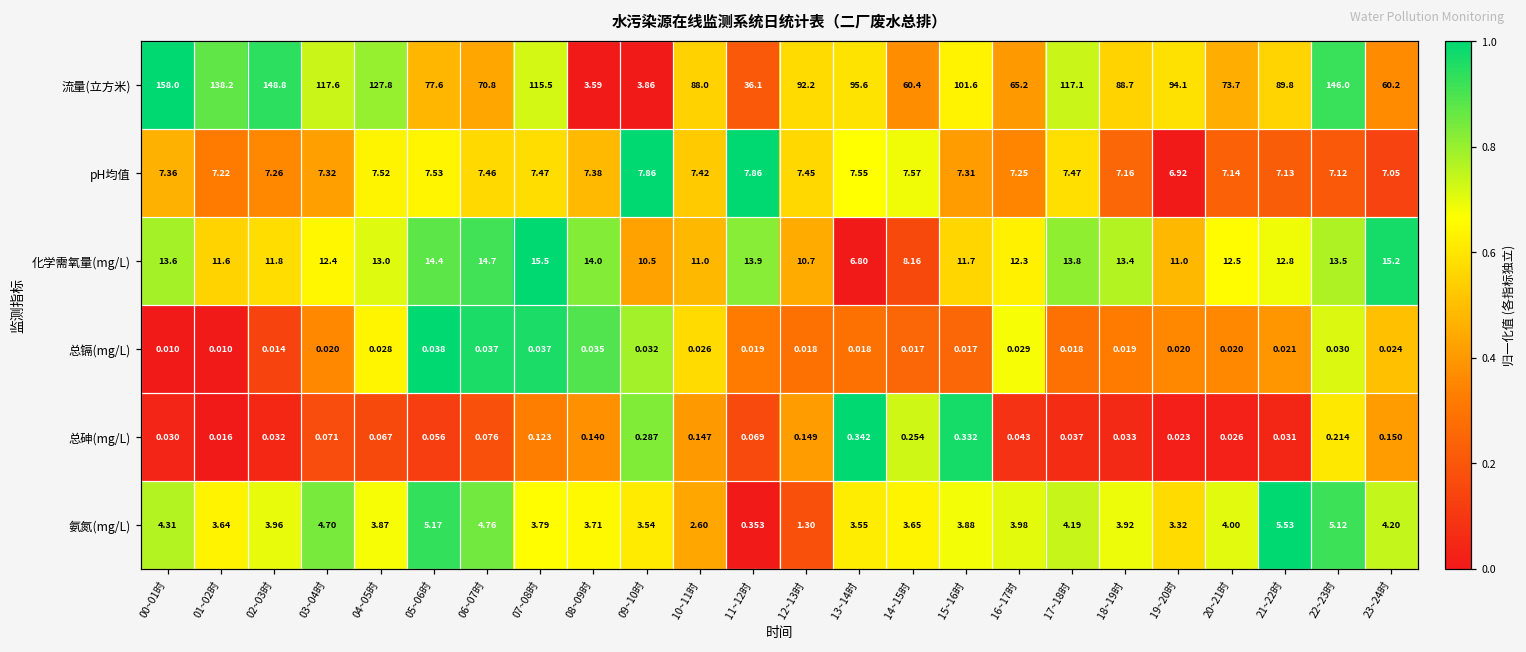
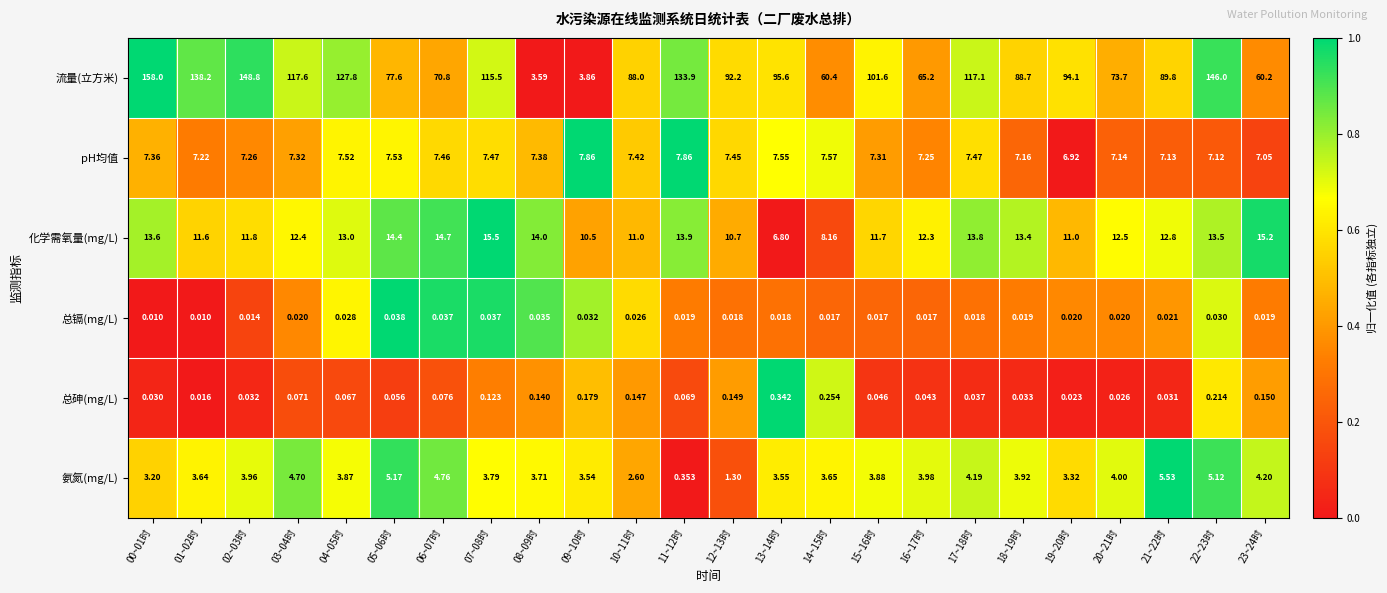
  {
    "流量(立方米)": {
      "00~01时": 158.0,
      "01~02时": 138.2,
      "02~03时": 148.8,
      "03~04时": 117.6,
      "04~05时": 127.8,
      "05~06时": 77.6,
      "06~07时": 70.8,
      "07~08时": 115.5,
      "08~09时": 3.59,
      "09~10时": 3.86,
      "10~11时": 88.0,
-     "11~12时": 36.1,
+     "11~12时": 133.9,
      "12~13时": 92.2,
      "13~14时": 95.6,
      "14~15时": 60.4,
      "15~16时": 101.6,
      "16~17时": 65.2,
      "17~18时": 117.1,
      "18~19时": 88.7,
      "19~20时": 94.1,
      "20~21时": 73.7,
      "21~22时": 89.8,
      "22~23时": 146.0,
      "23~24时": 60.2
    },
    "pH均值": {
      "00~01时": 7.36,
      "01~02时": 7.22,
      "02~03时": 7.26,
      "03~04时": 7.32,
      "04~05时": 7.52,
      "05~06时": 7.53,
      "06~07时": 7.46,
      "07~08时": 7.47,
      "08~09时": 7.38,
      "09~10时": 7.86,
      "10~11时": 7.42,
      "11~12时": 7.86,
      "12~13时": 7.45,
      "13~14时": 7.55,
      "14~15时": 7.57,
      "15~16时": 7.31,
      "16~17时": 7.25,
      "17~18时": 7.47,
      "18~19时": 7.16,
      "19~20时": 6.92,
      "20~21时": 7.14,
      "21~22时": 7.13,
      "22~23时": 7.12,
      "23~24时": 7.05
    },
    "化学需氧量(mg/L)": {
      "00~01时": 13.6,
      "01~02时": 11.6,
      "02~03时": 11.8,
      "03~04时": 12.4,
      "04~05时": 13.0,
      "05~06时": 14.4,
      "06~07时": 14.7,
      "07~08时": 15.5,
      "08~09时": 14.0,
      "09~10时": 10.5,
      "10~11时": 11.0,
      "11~12时": 13.9,
      "12~13时": 10.7,
      "13~14时": 6.80,
      "14~15时": 8.16,
      "15~16时": 11.7,
      "16~17时": 12.3,
      "17~18时": 13.8,
      "18~19时": 13.4,
      "19~20时": 11.0,
      "20~21时": 12.5,
      "21~22时": 12.8,
      "22~23时": 13.5,
      "23~24时": 15.2
    },
    "总镉(mg/L)": {
      "00~01时": 0.010,
      "01~02时": 0.010,
      "02~03时": 0.014,
      "03~04时": 0.020,
      "04~05时": 0.028,
      "05~06时": 0.038,
      "06~07时": 0.037,
      "07~08时": 0.037,
      "08~09时": 0.035,
      "09~10时": 0.032,
      "10~11时": 0.026,
      "11~12时": 0.019,
      "12~13时": 0.018,
      "13~14时": 0.018,
      "14~15时": 0.017,
      "15~16时": 0.017,
-     "16~17时": 0.029,
+     "16~17时": 0.017,
      "17~18时": 0.018,
      "18~19时": 0.019,
      "19~20时": 0.020,
      "20~21时": 0.020,
      "21~22时": 0.021,
      "22~23时": 0.030,
-     "23~24时": 0.024
+     "23~24时": 0.019
    },
    "总砷(mg/L)": {
      "00~01时": 0.030,
      "01~02时": 0.016,
      "02~03时": 0.032,
      "03~04时": 0.071,
      "04~05时": 0.067,
      "05~06时": 0.056,
      "06~07时": 0.076,
      "07~08时": 0.123,
      "08~09时": 0.140,
-     "09~10时": 0.287,
+     "09~10时": 0.179,
      "10~11时": 0.147,
      "11~12时": 0.069,
      "12~13时": 0.149,
      "13~14时": 0.342,
      "14~15时": 0.254,
-     "15~16时": 0.332,
+     "15~16时": 0.046,
      "16~17时": 0.043,
      "17~18时": 0.037,
      "18~19时": 0.033,
      "19~20时": 0.023,
      "20~21时": 0.026,
      "21~22时": 0.031,
      "22~23时": 0.214,
      "23~24时": 0.150
    },
    "氨氮(mg/L)": {
-     "00~01时": 4.31,
+     "00~01时": 3.20,
      "01~02时": 3.64,
      "02~03时": 3.96,
      "03~04时": 4.70,
      "04~05时": 3.87,
      "05~06时": 5.17,
      "06~07时": 4.76,
      "07~08时": 3.79,
      "08~09时": 3.71,
      "09~10时": 3.54,
      "10~11时": 2.60,
      "11~12时": 0.353,
      "12~13时": 1.30,
      "13~14时": 3.55,
      "14~15时": 3.65,
      "15~16时": 3.88,
      "16~17时": 3.98,
      "17~18时": 4.19,
      "18~19时": 3.92,
      "19~20时": 3.32,
      "20~21时": 4.00,
      "21~22时": 5.53,
      "22~23时": 5.12,
      "23~24时": 4.20
    }
  }
